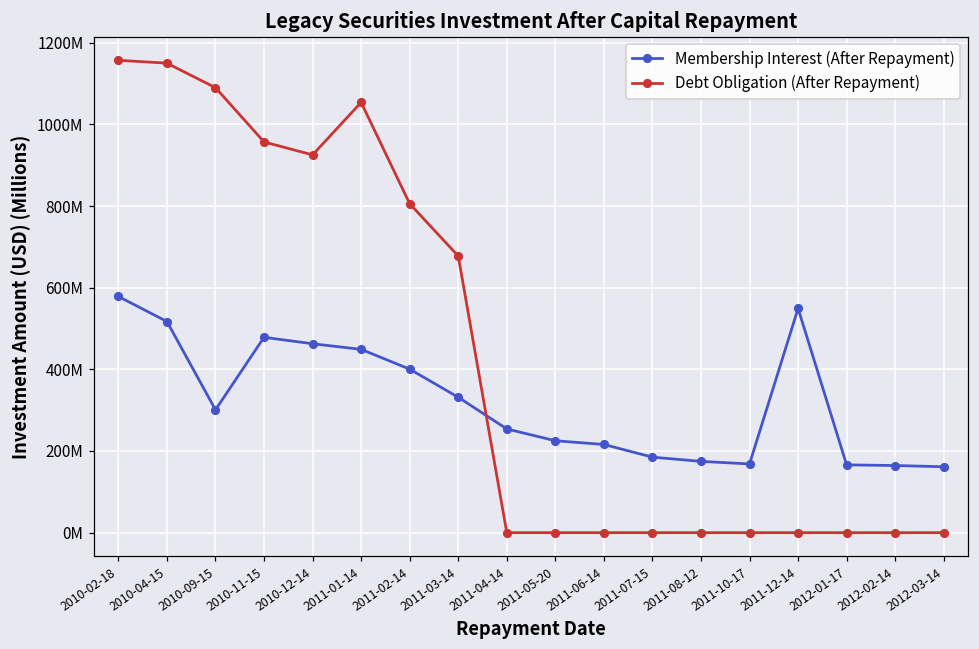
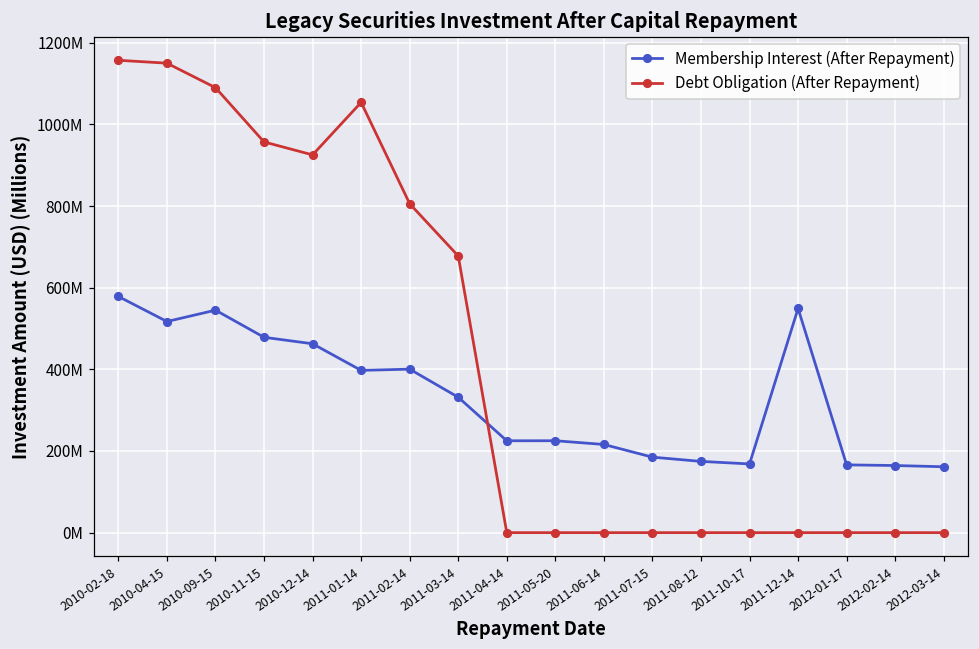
  {
    "Membership Interest (After Repayment)": {
      "2010-02-18": 580000000,
      "2010-04-15": 520000000,
-     "2010-09-15": 300000000,
+     "2010-09-15": 540000000,
      "2010-11-15": 480000000,
      "2010-12-14": 460000000,
-     "2011-01-14": 450000000,
+     "2011-01-14": 400000000,
      "2011-02-14": 400000000,
      "2011-03-14": 330000000,
-     "2011-04-14": 250000000,
+     "2011-04-14": 230000000,
      "2011-05-20": 230000000,
      "2011-06-14": 220000000,
      "2011-07-15": 180000000,
      "2011-08-12": 170000000,
      "2011-10-17": 170000000,
      "2011-12-14": 550000000,
      "2012-01-17": 170000000,
      "2012-02-14": 160000000,
      "2012-03-14": 160000000
    },
    "Debt Obligation (After Repayment)": {
      "2010-02-18": 1160000000,
      "2010-04-15": 1150000000,
      "2010-09-15": 1090000000,
      "2010-11-15": 960000000,
      "2010-12-14": 930000000,
      "2011-01-14": 1050000000,
      "2011-02-14": 810000000,
      "2011-03-14": 680000000,
      "2011-04-14": 0,
      "2011-05-20": 0,
      "2011-06-14": 0,
      "2011-07-15": 0,
      "2011-08-12": 0,
      "2011-10-17": 0,
      "2011-12-14": 0,
      "2012-01-17": 0,
      "2012-02-14": 0,
      "2012-03-14": 0
    }
  }
